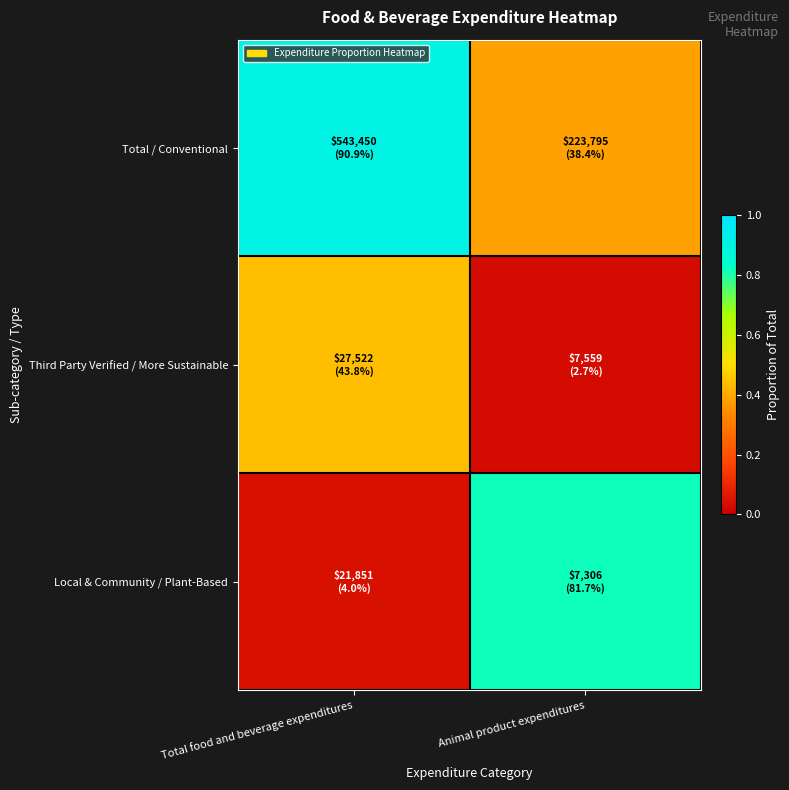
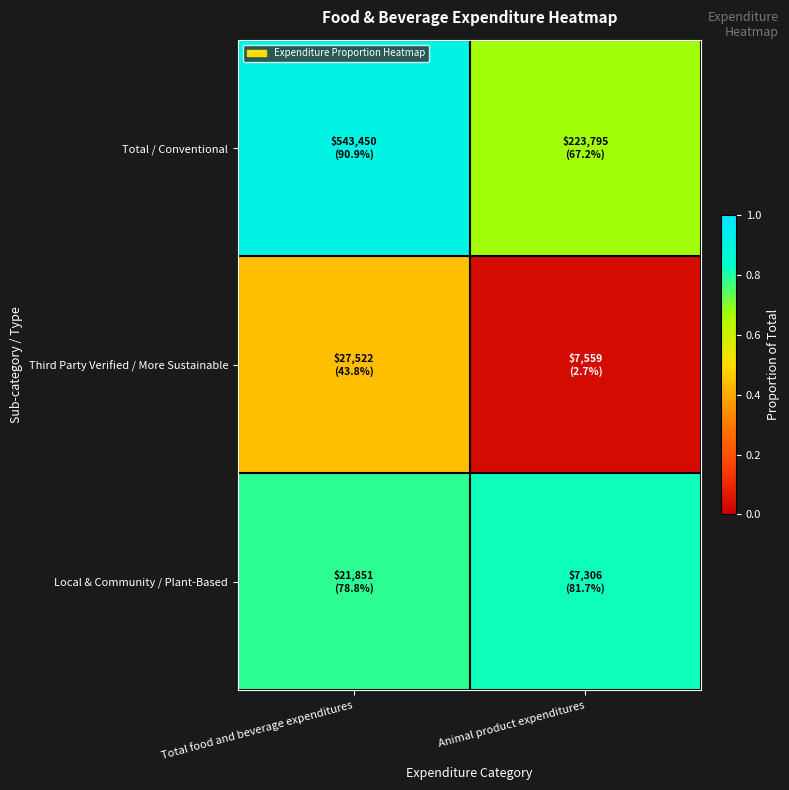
  {
    "Total / Conventional": {
-     "Animal product expenditures": "(38.4%)"
+     "Animal product expenditures": "(67.2%)"
    },
    "Local & Community / Plant-Based": {
-     "Total food and beverage expenditures": "(4.0%)"
+     "Total food and beverage expenditures": "(78.8%)"
    }
  }
